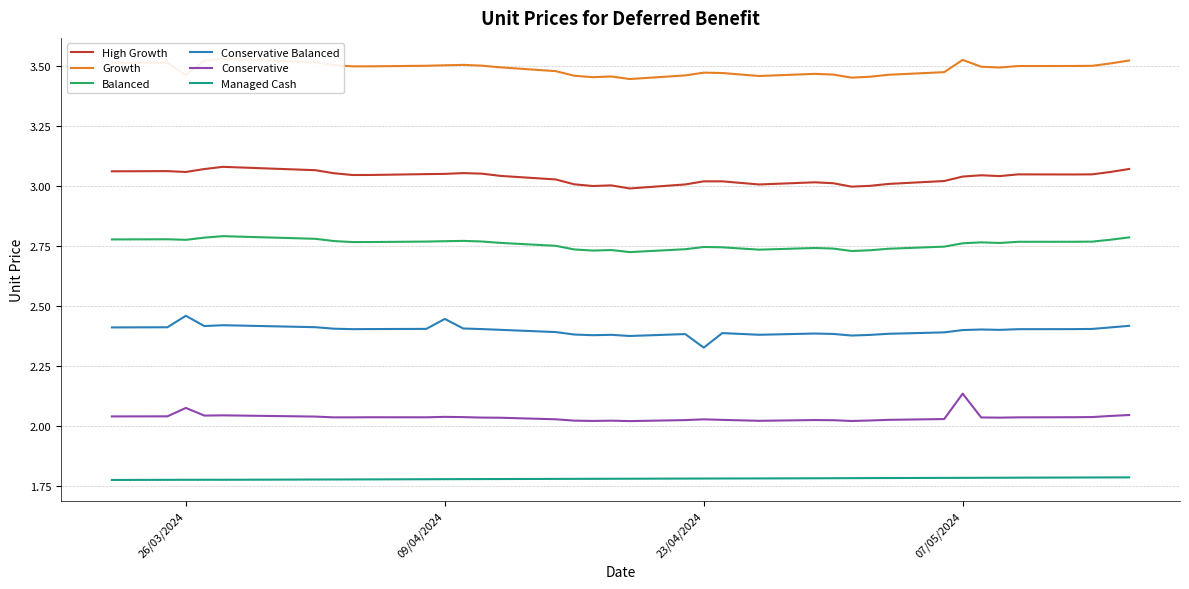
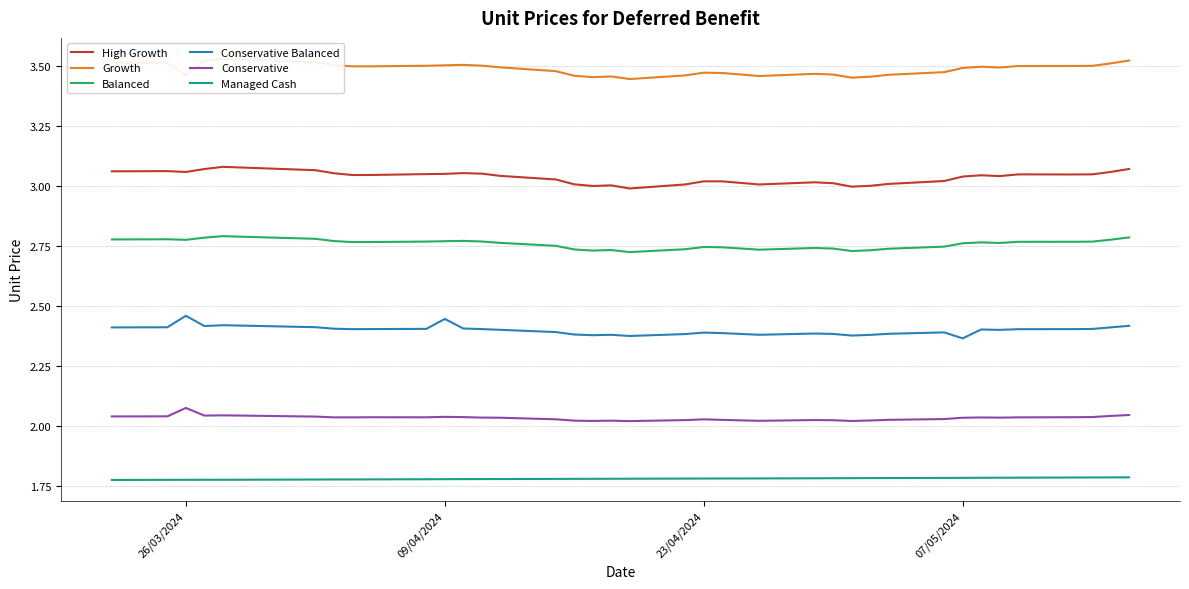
  {
    "High Growth": {
      "26/03/2024": 3.06,
      "09/04/2024": 3.05,
      "23/04/2024": 3.02,
      "07/05/2024": 3.04
    },
    "Growth": {
      "09/04/2024": 3.50,
      "23/04/2024": 3.47,
-     "07/05/2024": 3.52
+     "07/05/2024": 3.49
    },
    "Conservative Balanced": {
      "26/03/2024": 2.46,
      "09/04/2024": 2.45,
-     "23/04/2024": 2.33,
-     "07/05/2024": 2.40
+     "23/04/2024": 2.39,
+     "07/05/2024": 2.36
    },
    "Conservative": {
      "26/03/2024": 2.08,
      "09/04/2024": 2.04,
      "23/04/2024": 2.03,
-     "07/05/2024": 2.13
+     "07/05/2024": 2.03
    }
  }
